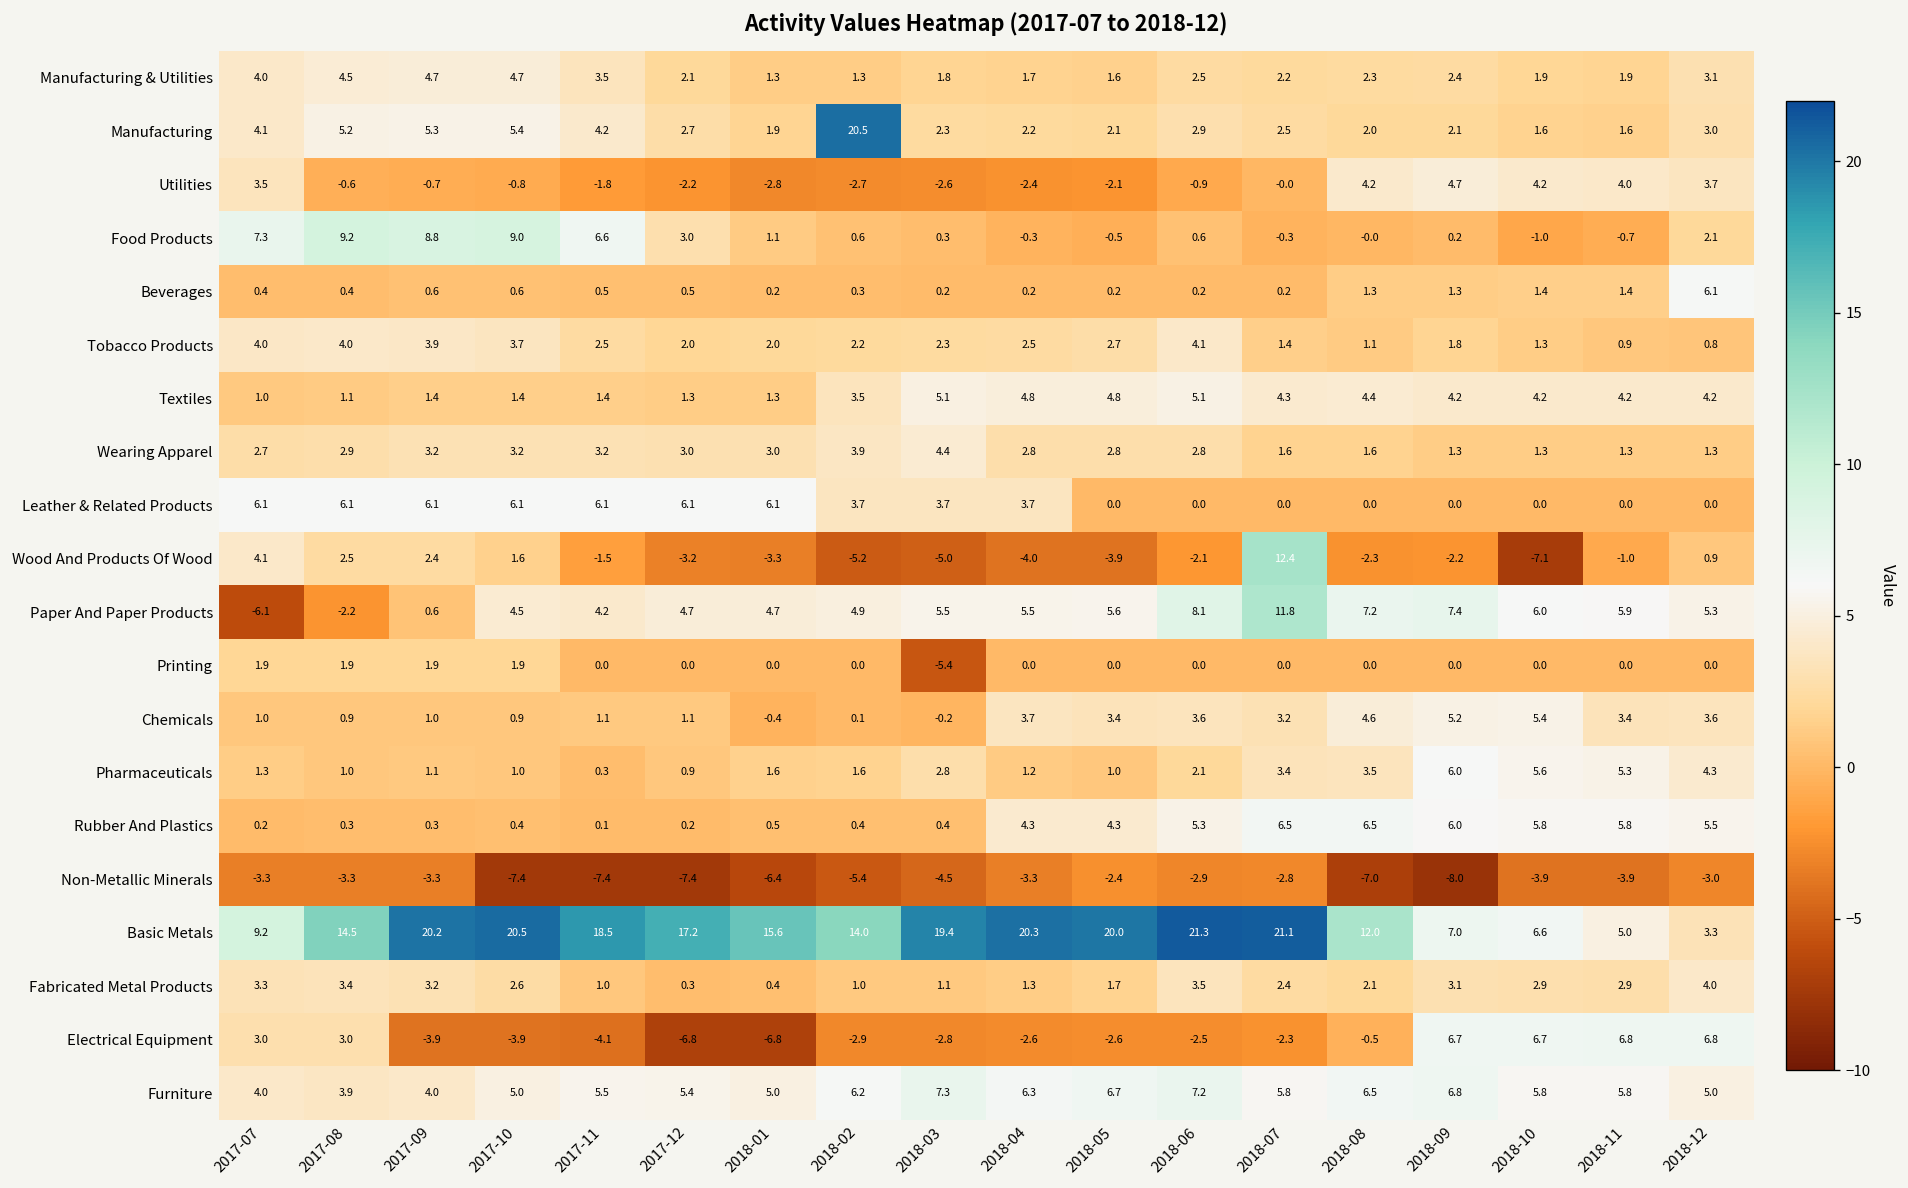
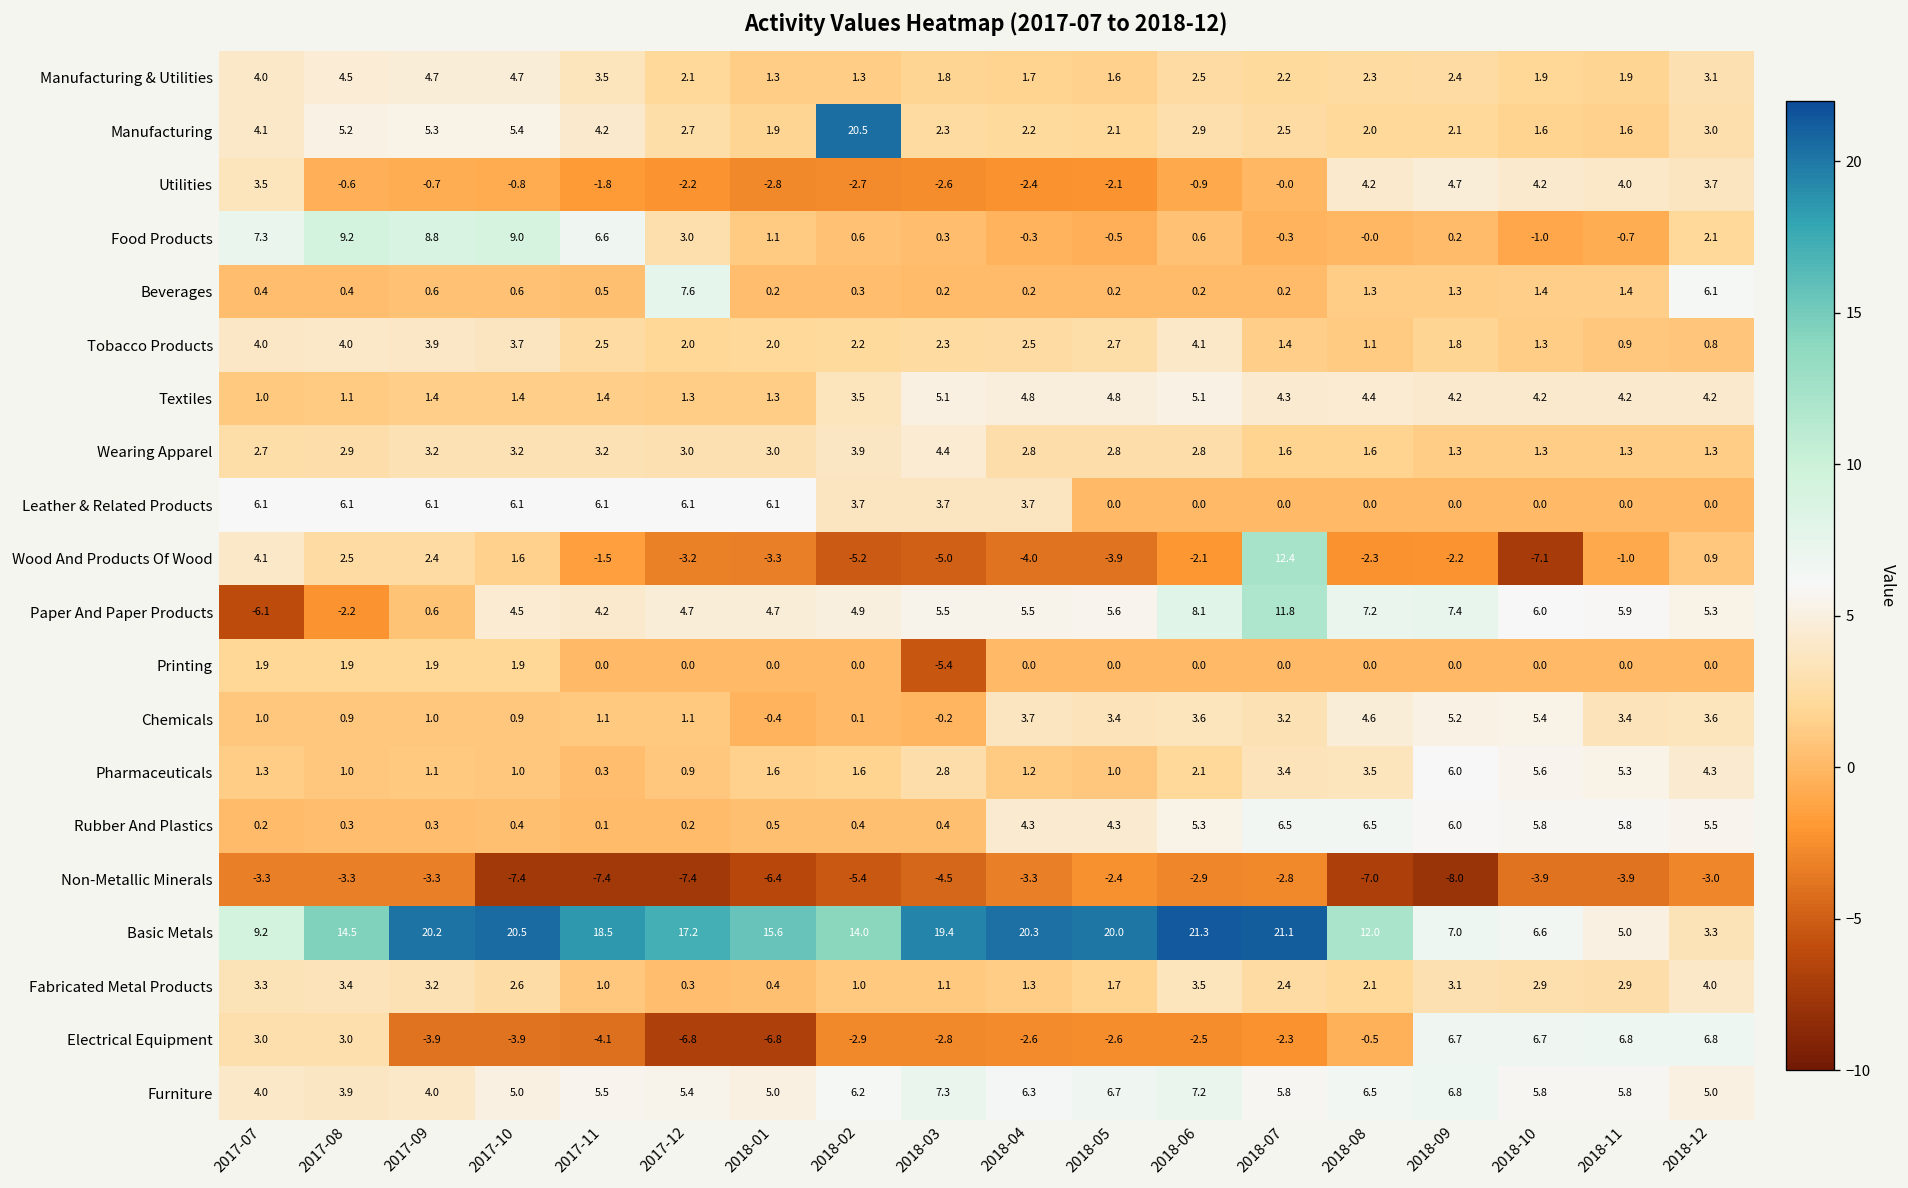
  {
    "Beverages": {
      "2017-07": 0.4,
      "2017-08": 0.4,
      "2017-09": 0.6,
      "2017-10": 0.6,
      "2017-11": 0.5,
-     "2017-12": 0.5,
+     "2017-12": 7.6,
      "2018-01": 0.2,
      "2018-02": 0.3,
      "2018-03": 0.2,
      "2018-04": 0.2,
      "2018-05": 0.2,
      "2018-06": 0.2,
      "2018-07": 0.2,
      "2018-08": 1.3,
      "2018-09": 1.3,
      "2018-10": 1.4,
      "2018-11": 1.4,
      "2018-12": 6.1
    }
  }
